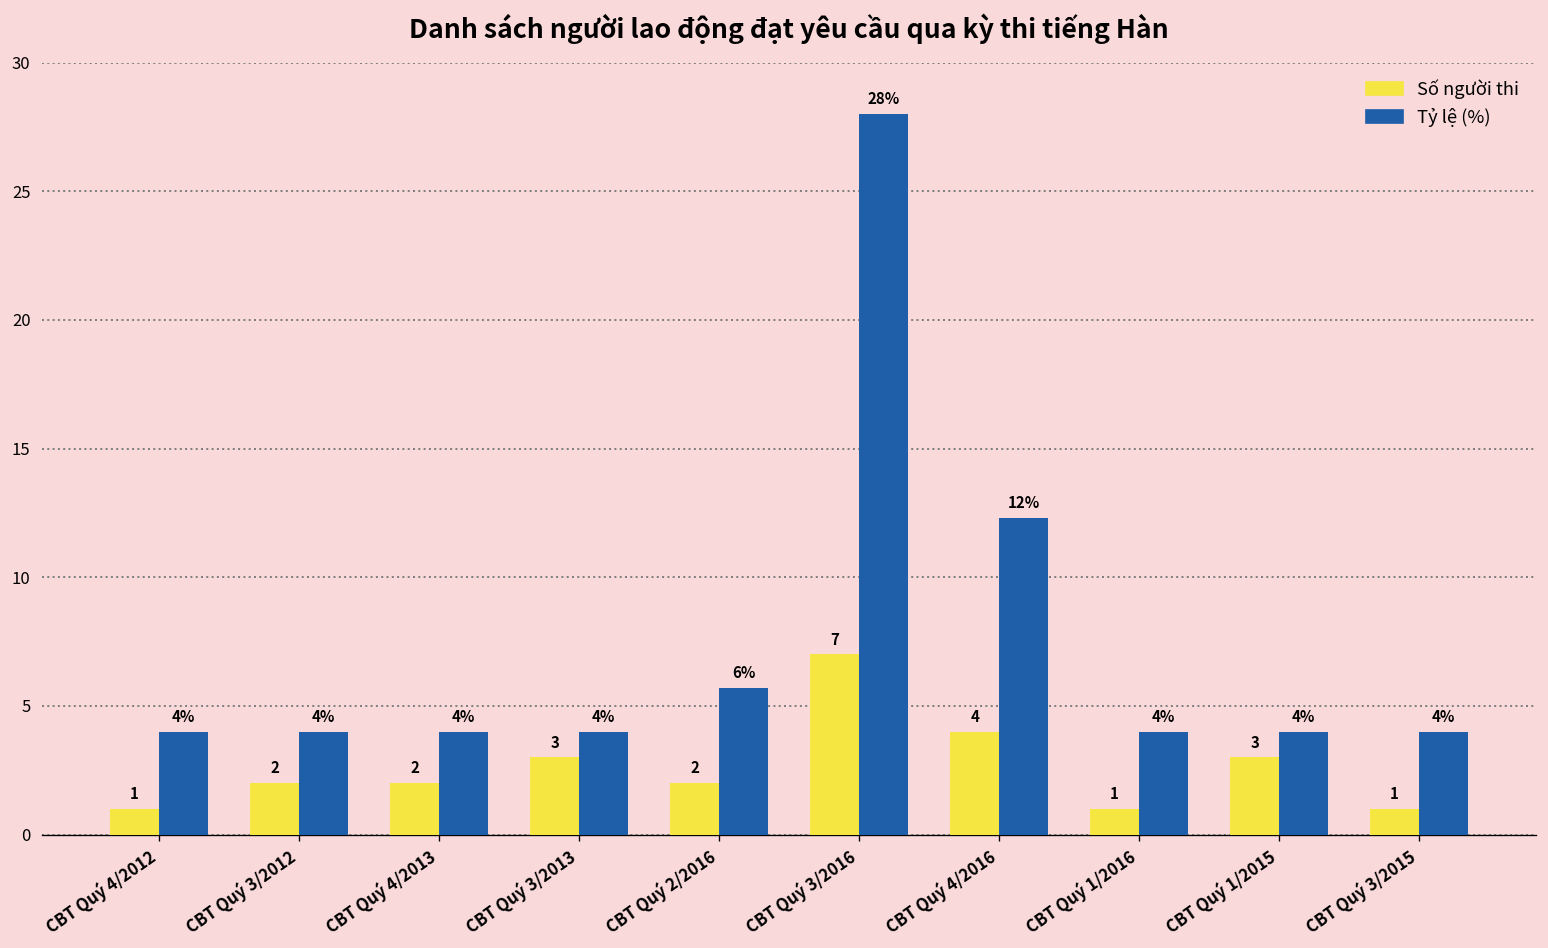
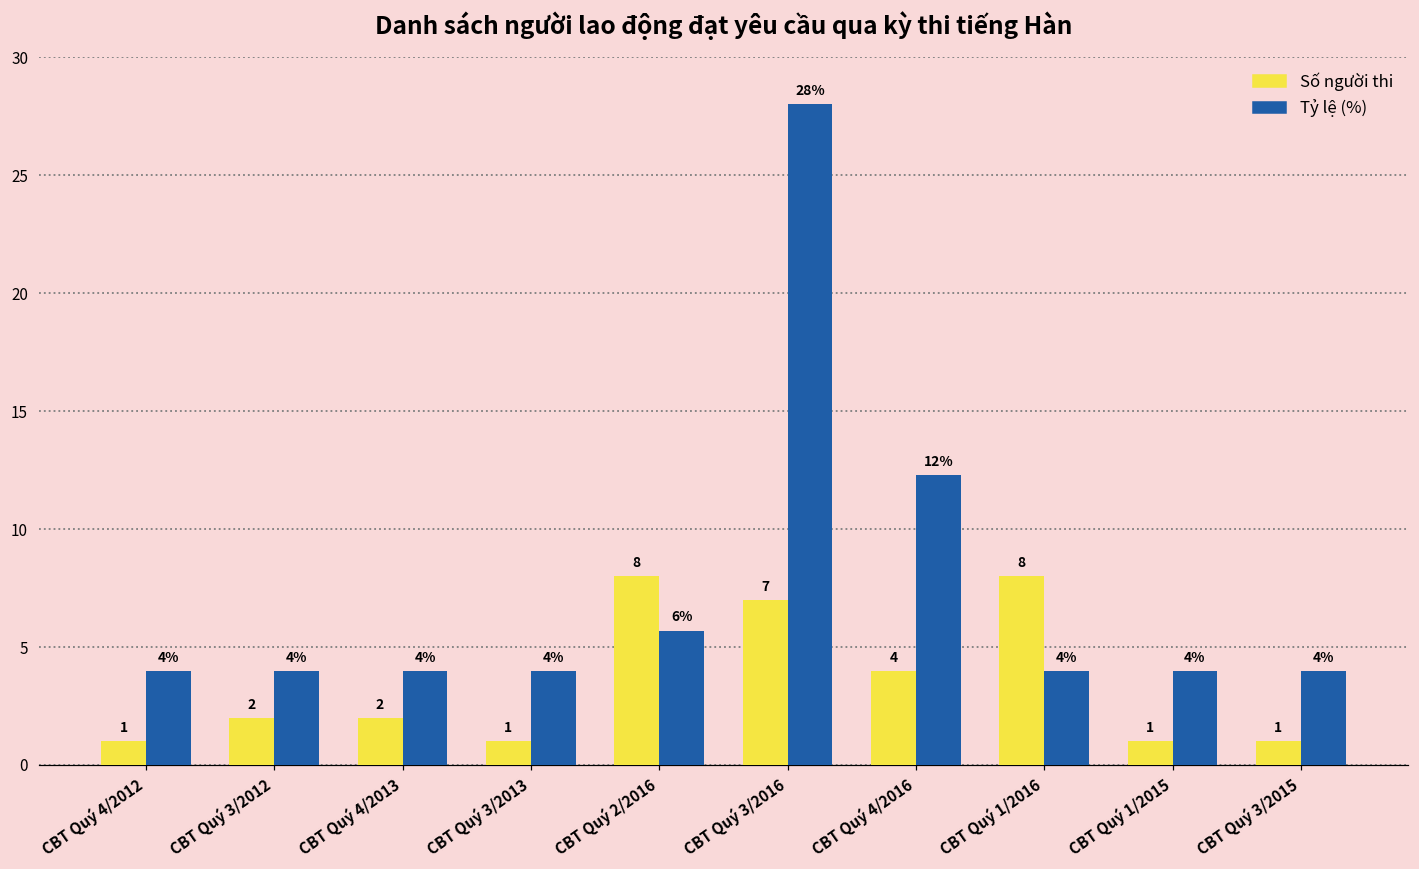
  {
    "Số người thi": {
      "CBT Quý 4/2012": "1",
      "CBT Quý 3/2012": "2",
      "CBT Quý 4/2013": "2",
-     "CBT Quý 3/2013": "3",
-     "CBT Quý 2/2016": "2",
+     "CBT Quý 3/2013": "1",
+     "CBT Quý 2/2016": "8",
      "CBT Quý 3/2016": "7",
      "CBT Quý 4/2016": "4",
-     "CBT Quý 1/2016": "1",
-     "CBT Quý 1/2015": "3",
+     "CBT Quý 1/2016": "8",
+     "CBT Quý 1/2015": "1",
      "CBT Quý 3/2015": "1"
    },
    "Tỷ lệ (%)": {
      "CBT Quý 4/2012": "4%",
      "CBT Quý 3/2012": "4%",
      "CBT Quý 4/2013": "4%",
      "CBT Quý 3/2013": "4%",
      "CBT Quý 2/2016": "6%",
      "CBT Quý 3/2016": "28%",
      "CBT Quý 4/2016": "12%",
      "CBT Quý 1/2016": "4%",
      "CBT Quý 1/2015": "4%",
      "CBT Quý 3/2015": "4%"
    }
  }
